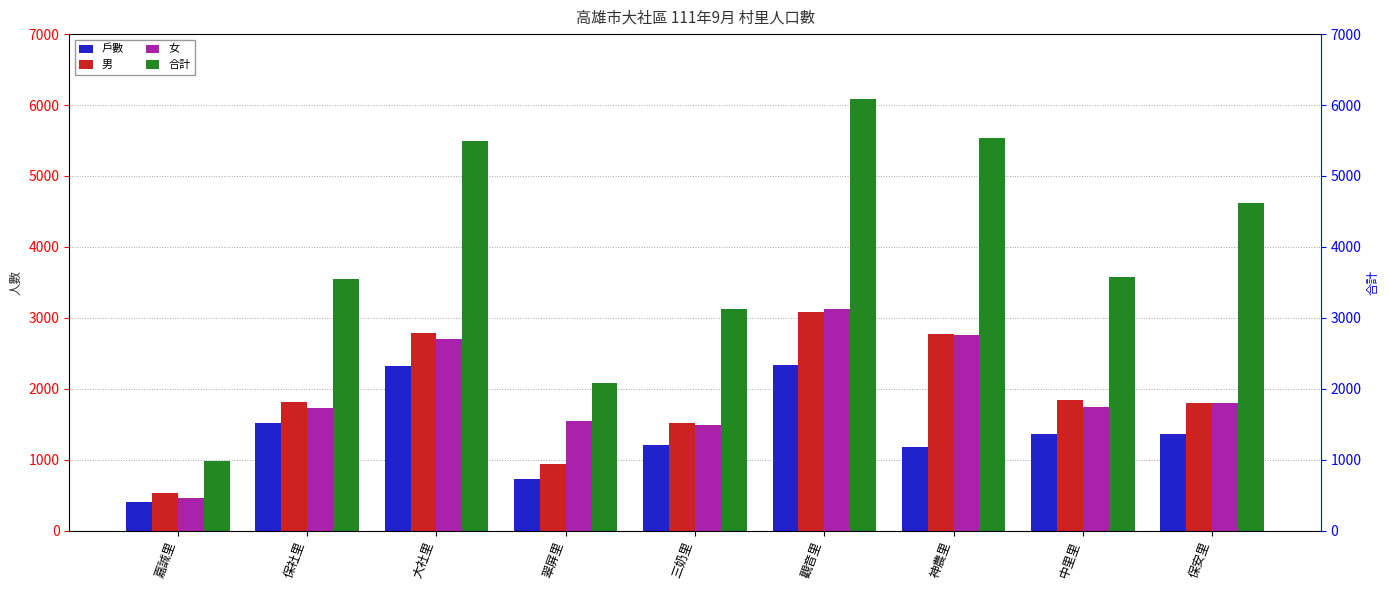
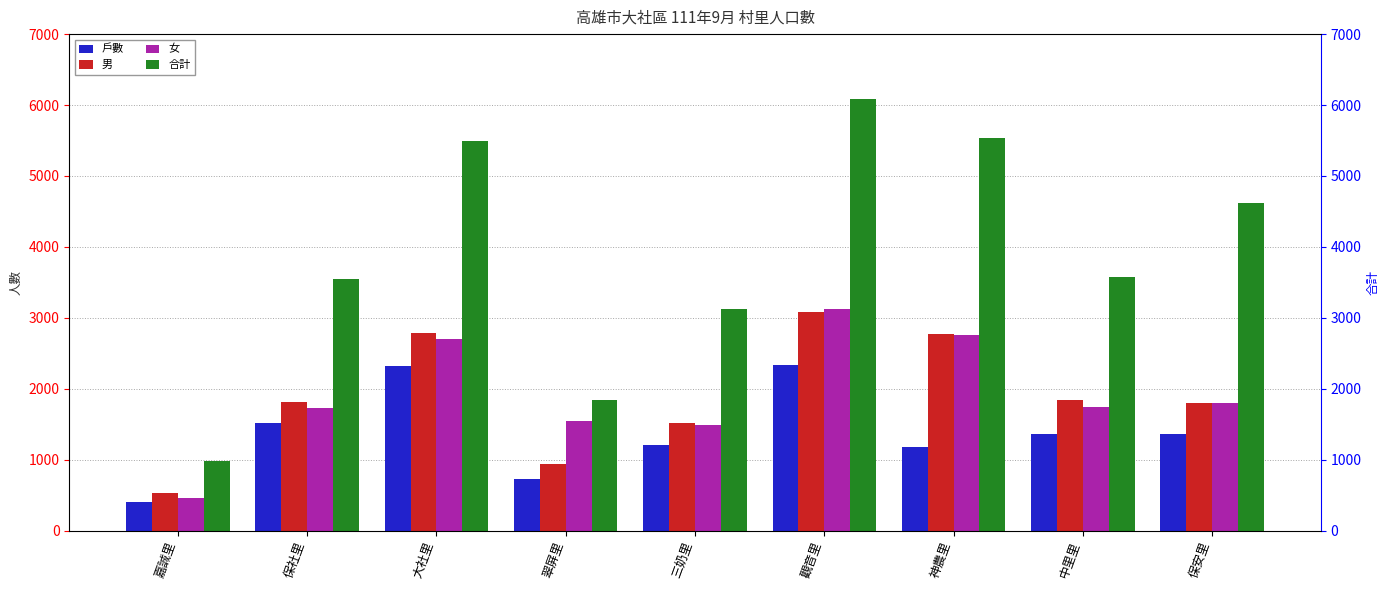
  {
    "戶數": {
      "嘉誠里": 400,
      "保社里": 1500,
      "大社里": 2300,
      "翠屏里": 700,
      "三奶里": 1200,
      "觀音里": 2300,
      "神農里": 1200,
      "中里里": 1400,
      "保安里": 1400
    },
    "男": {
      "嘉誠里": 500,
      "保社里": 1800,
      "大社里": 2800,
      "翠屏里": 900,
      "三奶里": 1500,
      "觀音里": 3100,
      "神農里": 2800,
      "中里里": 1800,
      "保安里": 1800
    },
    "女": {
      "嘉誠里": 500,
      "保社里": 1700,
      "大社里": 2700,
      "翠屏里": 1500,
      "三奶里": 1500,
      "觀音里": 3100,
      "神農里": 2800,
      "中里里": 1700,
      "保安里": 1800
    },
    "合計": {
      "嘉誠里": 1000,
      "保社里": 3500,
      "大社里": 5500,
-     "翠屏里": 2100,
+     "翠屏里": 1800,
      "三奶里": 3100,
      "觀音里": 6100,
      "神農里": 5500,
      "中里里": 3600,
      "保安里": 4600
    }
  }
